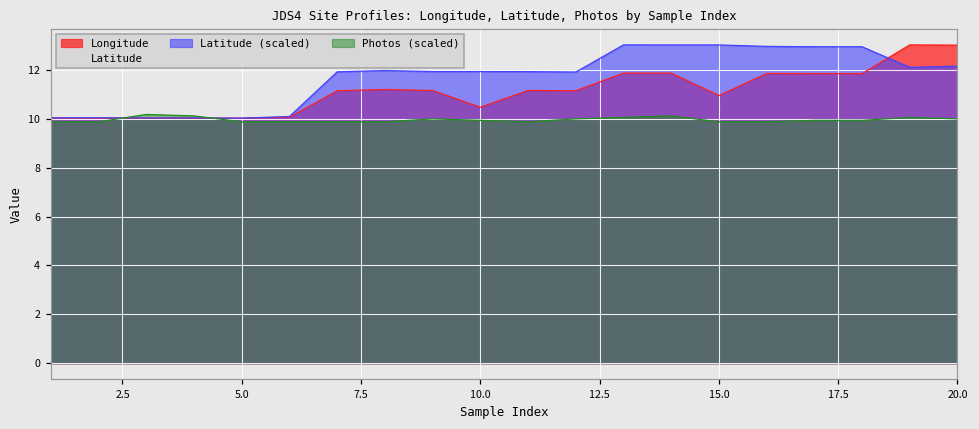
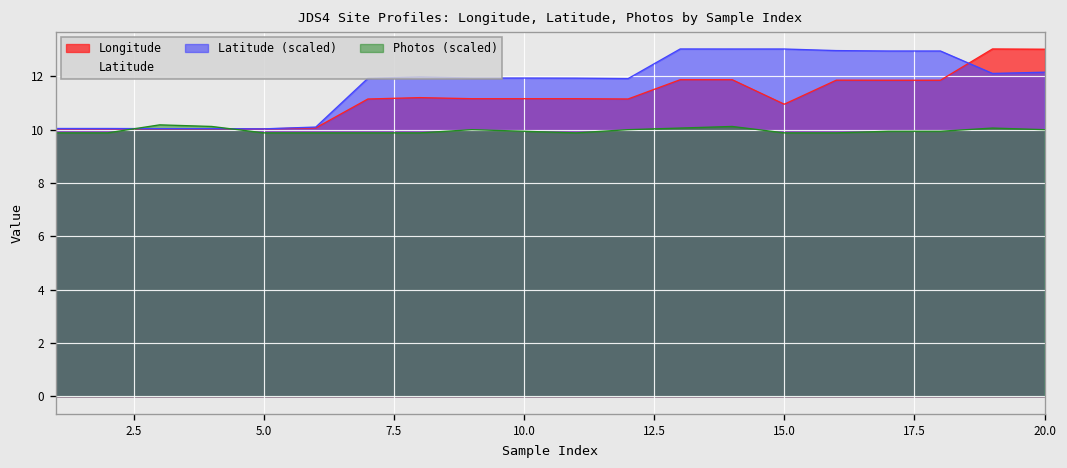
  {
    "Longitude": {
-     "10.0": 10.5,
+     "10.0": 11.2,
      "15.0": 10.9,
      "20.0": 13.0
    },
    "Photos (scaled)": {
      "5.0": 9.9,
      "10.0": 9.9,
      "15.0": 9.9,
      "20.0": 10.0
    }
  }
